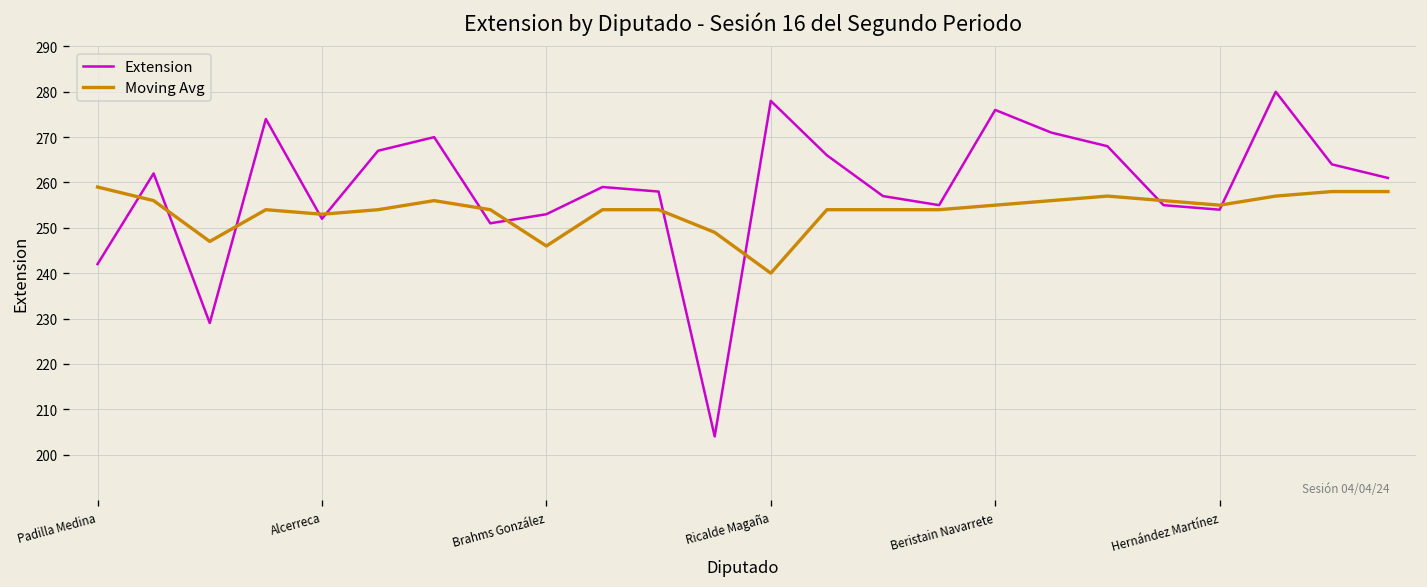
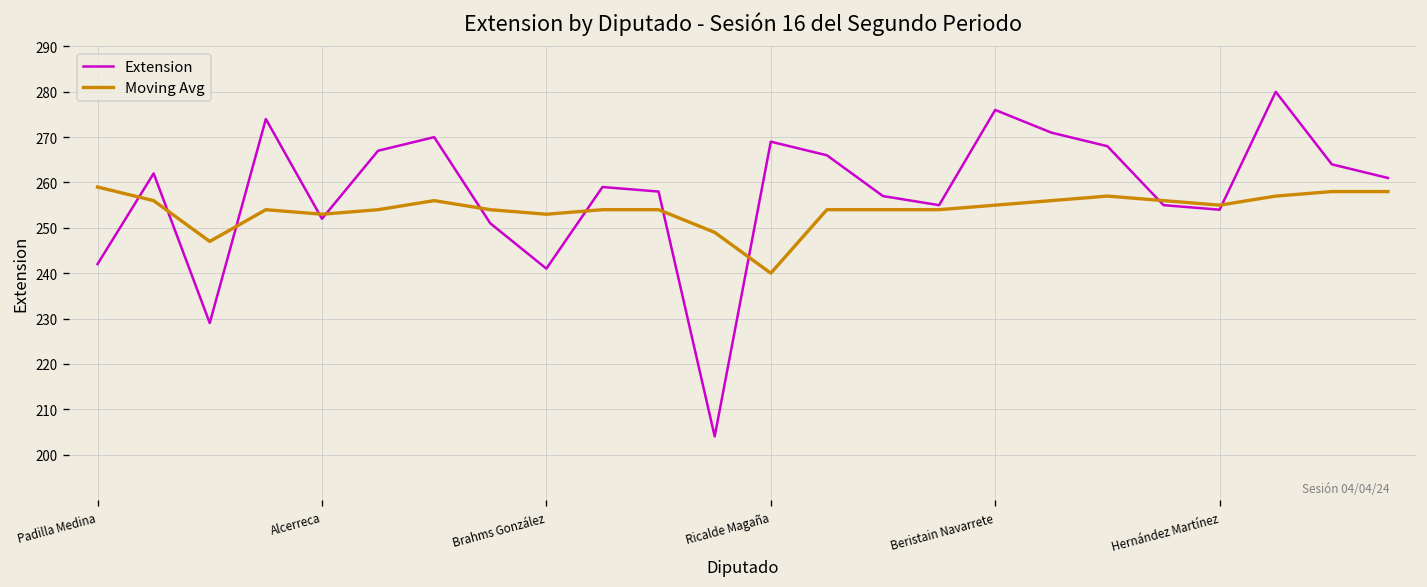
  {
    "Extension": {
      "Padilla Medina": 242,
      "Alcerreca": 252,
-     "Brahms González": 253,
-     "Ricalde Magaña": 278,
+     "Brahms González": 241,
+     "Ricalde Magaña": 269,
      "Beristain Navarrete": 276,
      "Hernández Martínez": 254
    },
    "Moving Avg": {
      "Padilla Medina": 259,
      "Alcerreca": 253,
-     "Brahms González": 246,
+     "Brahms González": 253,
      "Ricalde Magaña": 240,
      "Beristain Navarrete": 255,
      "Hernández Martínez": 255
    }
  }
